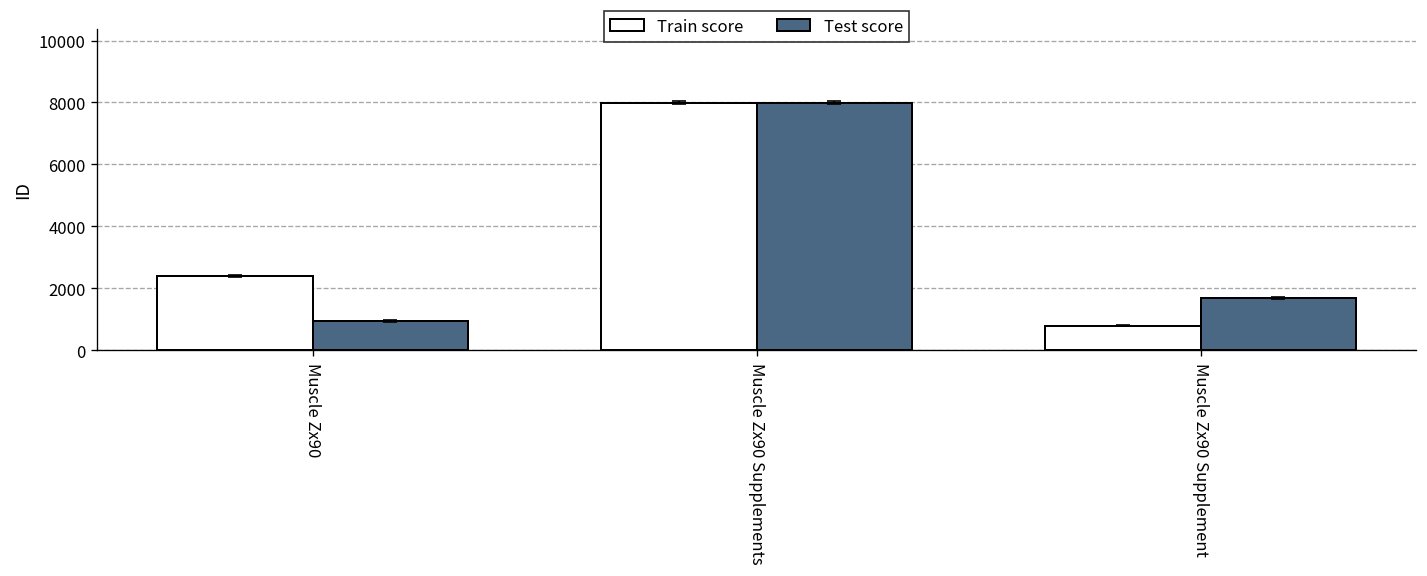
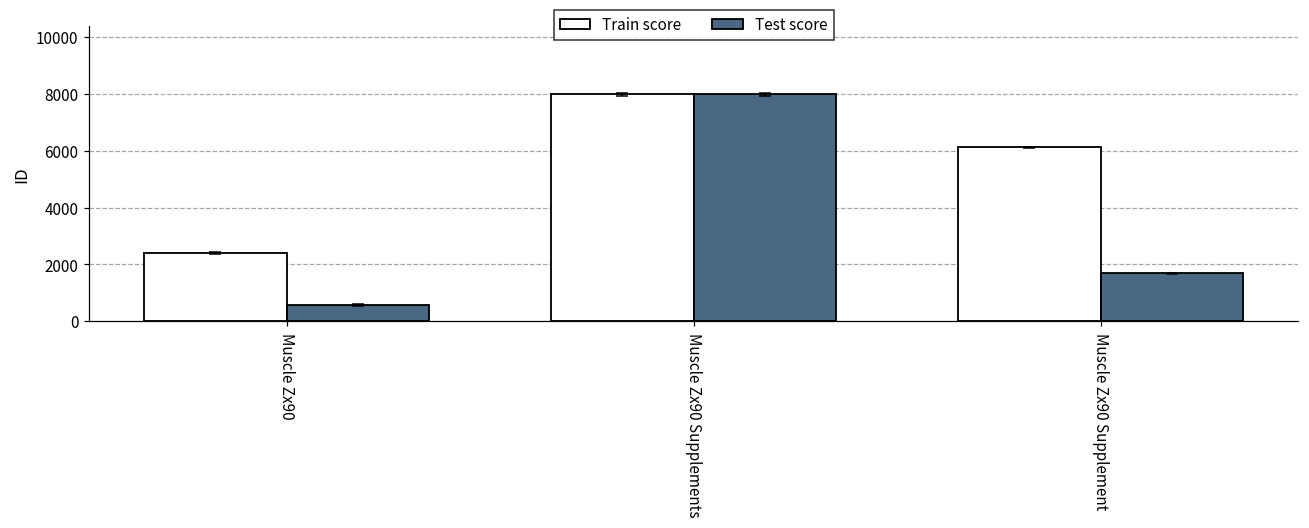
  {
    "Train score": {
      "Muscle Zx90": 2400,
      "Muscle Zx90 Supplements": 8000,
-     "Muscle Zx90 Supplement": 800
+     "Muscle Zx90 Supplement": 6100
    },
    "Test score": {
-     "Muscle Zx90": 1000,
+     "Muscle Zx90": 600,
      "Muscle Zx90 Supplements": 8000,
      "Muscle Zx90 Supplement": 1700
    }
  }
